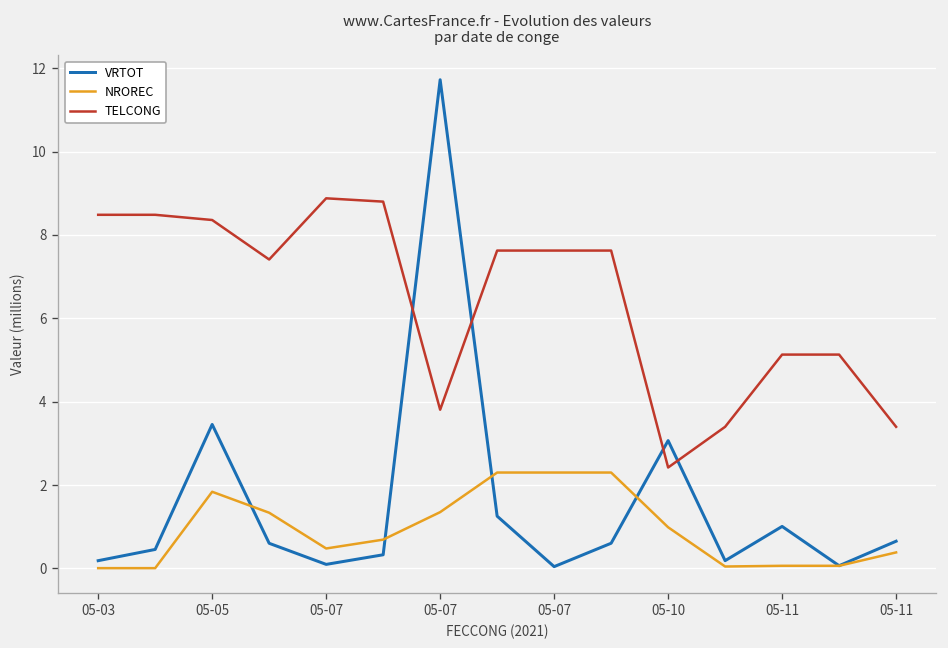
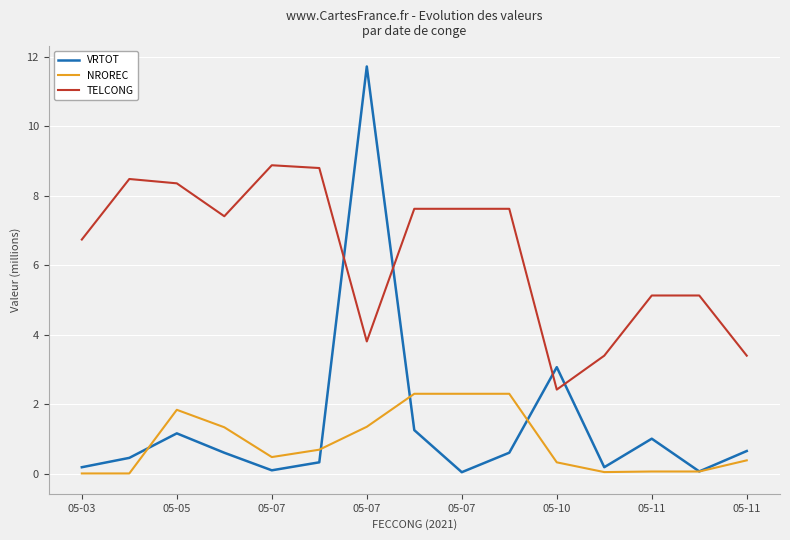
  {
    "VRTOT": {
      "05-03": 0.2,
-     "05-05": 3.5,
+     "05-05": 1.2,
      "05-10": 3.1
    },
    "NROREC": {
      "05-03": 0.0,
      "05-05": 1.8,
-     "05-10": 1.0
+     "05-10": 0.3
    },
    "TELCONG": {
-     "05-03": 8.5,
+     "05-03": 6.7,
      "05-05": 8.4,
      "05-10": 2.4
    }
  }
